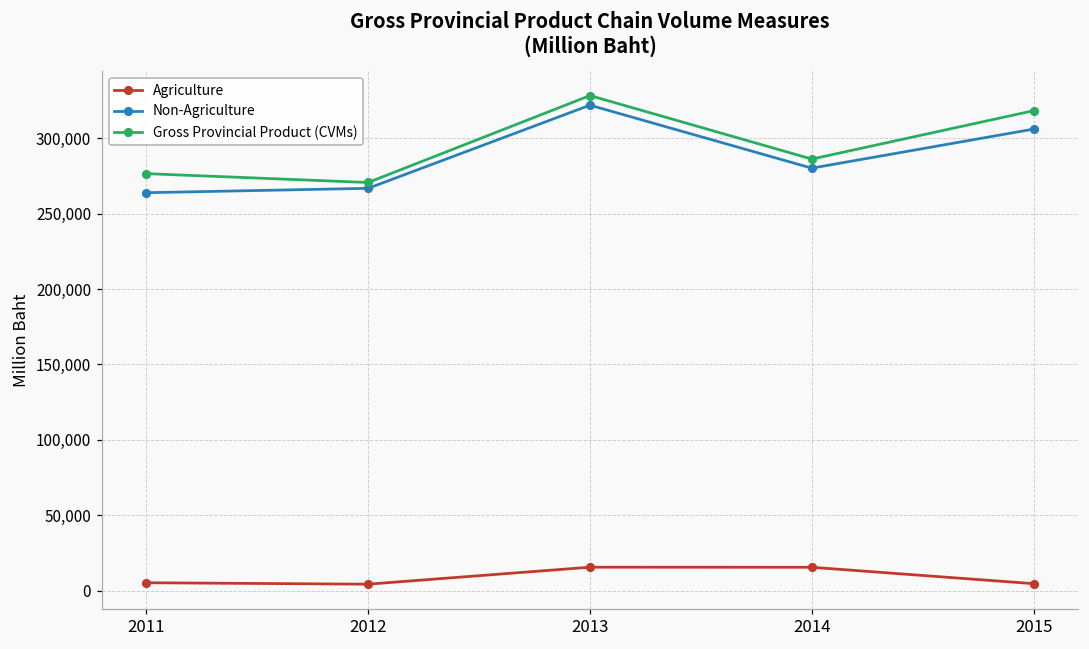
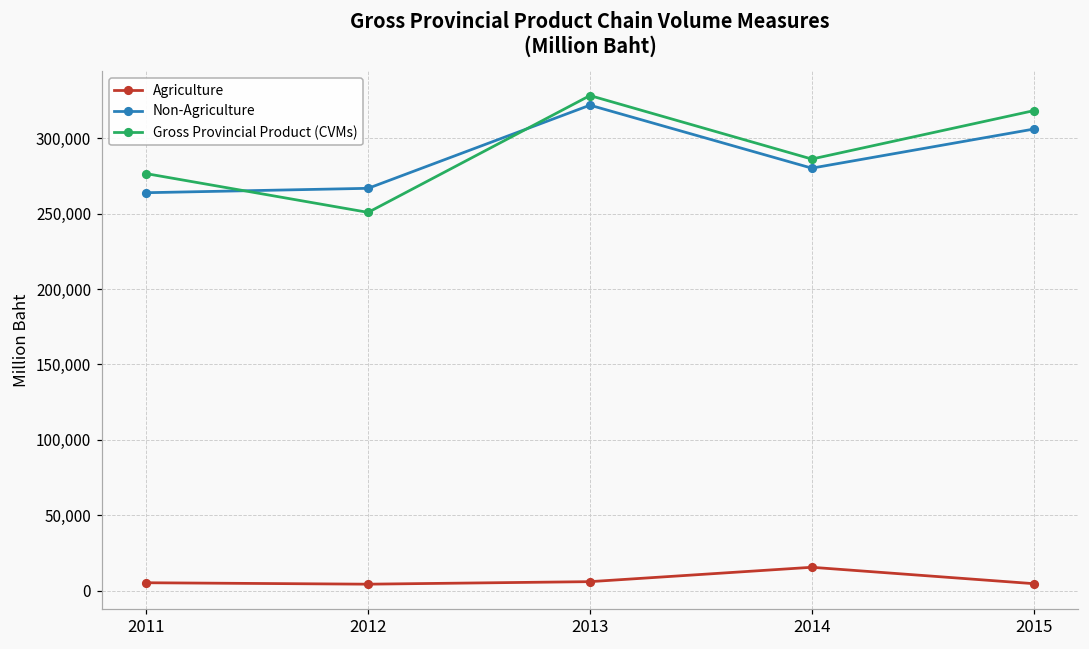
  {
    "Agriculture": {
      "2011": "5,000",
      "2012": "4,000",
-     "2013": "16,000",
+     "2013": "6,000",
      "2014": "16,000",
      "2015": "5,000"
    },
    "Non-Agriculture": {
      "2011": "264,000",
      "2012": "267,000",
      "2013": "322,000",
      "2014": "280,000",
      "2015": "306,000"
    },
    "Gross Provincial Product (CVMs)": {
      "2011": "277,000",
-     "2012": "271,000",
+     "2012": "251,000",
      "2013": "328,000",
      "2014": "286,000",
      "2015": "318,000"
    }
  }
